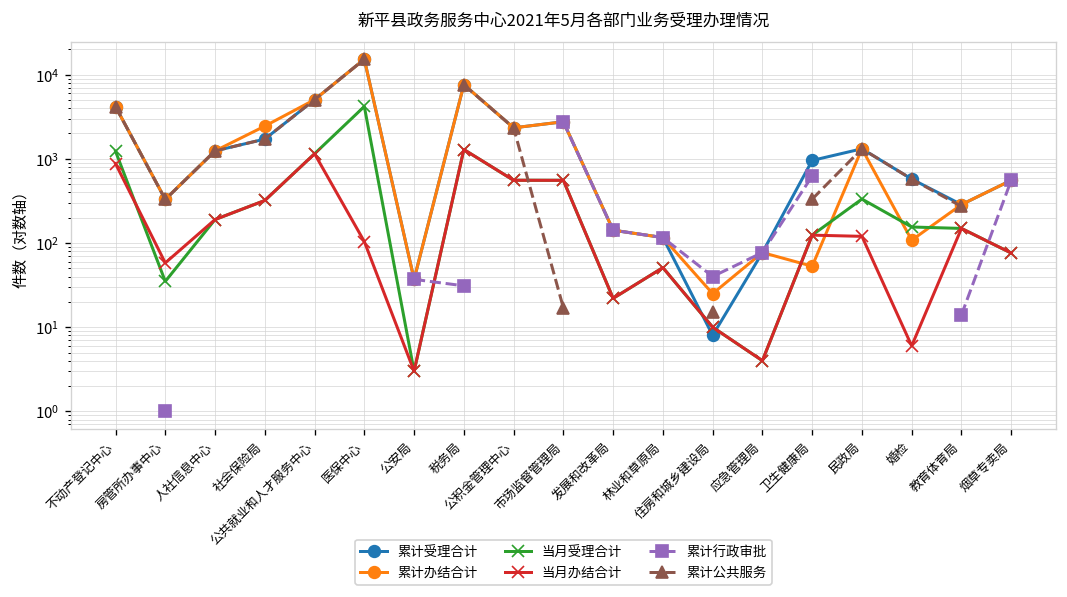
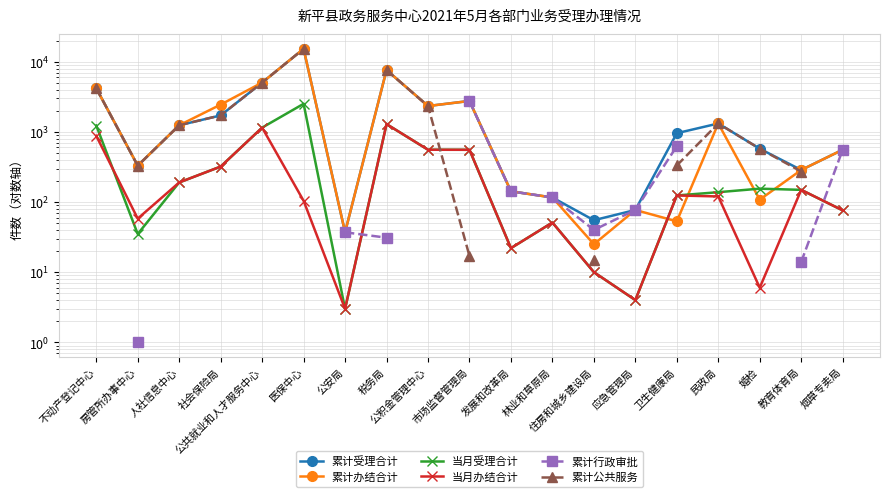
  {
    "累计受理合计": {
-     "住房和城乡建设局": 8,
+     "住房和城乡建设局": 60,
      "卫生健康局": 1000
    },
    "累计办结合计": {
      "社会保险局": 2400,
      "住房和城乡建设局": 25,
      "卫生健康局": 50,
      "婚检": 110
    },
    "当月受理合计": {
      "不动产登记中心": 1200,
      "房管所办事中心": 40,
-     "医保中心": 4000,
-     "民政局": 300,
+     "医保中心": 2500,
+     "民政局": 140,
      "婚检": 160
    },
    "当月办结合计": {
      "不动产登记中心": 900,
      "房管所办事中心": 60,
      "医保中心": 100,
      "民政局": 120,
      "婚检": 6
    },
    "累计行政审批": {
      "房管所办事中心": 1,
      "税务局": 30,
      "住房和城乡建设局": 40,
      "卫生健康局": 600,
      "教育体育局": 14
    },
    "累计公共服务": {
      "市场监督管理局": 17,
      "住房和城乡建设局": 15,
      "卫生健康局": 300
    }
  }
